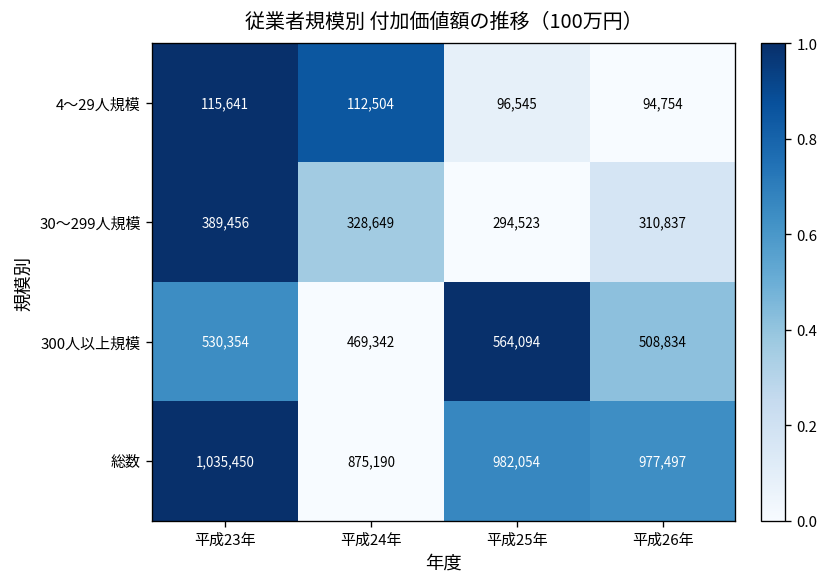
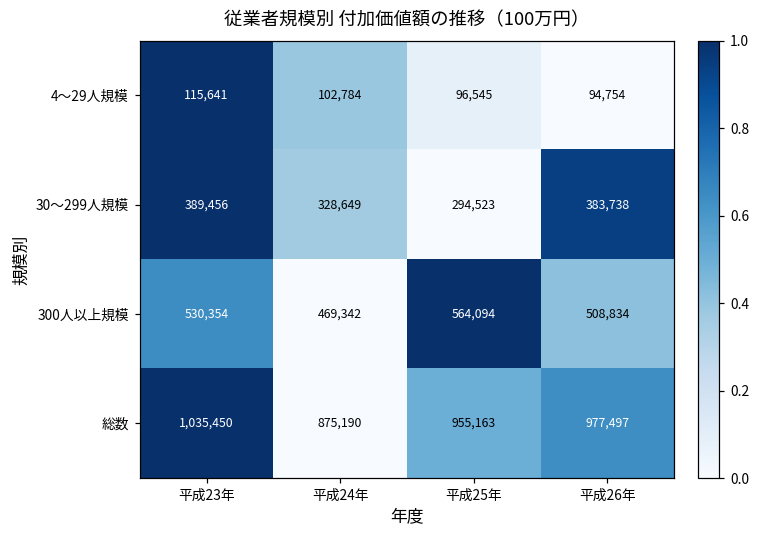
  {
    "4～29人規模": {
      "平成23年": "115,641",
-     "平成24年": "112,504",
+     "平成24年": "102,784",
      "平成25年": "96,545",
      "平成26年": "94,754"
    },
    "30～299人規模": {
      "平成23年": "389,456",
      "平成24年": "328,649",
      "平成25年": "294,523",
-     "平成26年": "310,837"
+     "平成26年": "383,738"
    },
    "300人以上規模": {
      "平成23年": "530,354",
      "平成24年": "469,342",
      "平成25年": "564,094",
      "平成26年": "508,834"
    },
    "総数": {
      "平成23年": "1,035,450",
      "平成24年": "875,190",
-     "平成25年": "982,054",
+     "平成25年": "955,163",
      "平成26年": "977,497"
    }
  }
